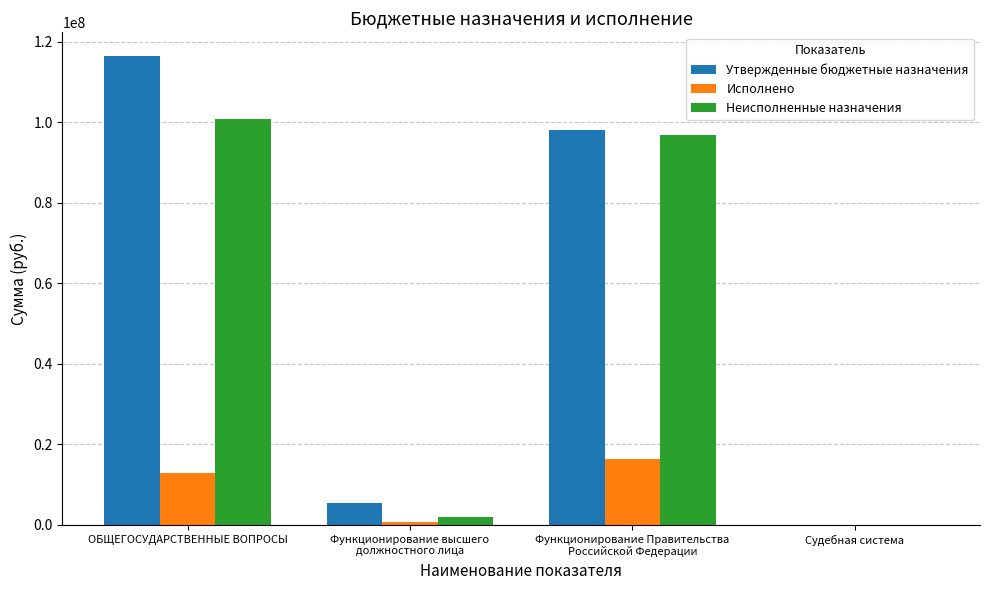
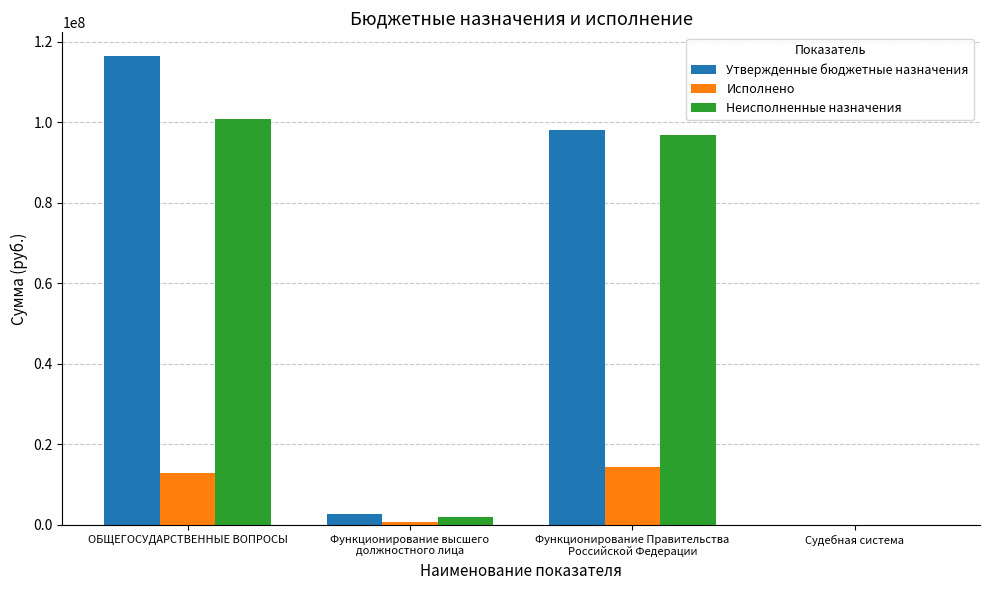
  {
    "Утвержденные бюджетные назначения": {
      "ОБЩЕГОСУДАРСТВЕННЫЕ ВОПРОСЫ": 117000000,
-     "Функционирование высшего должностного лица": 5000000,
+     "Функционирование высшего должностного лица": 3000000,
      "Функционирование Правительства Российской Федерации": 98000000
    },
    "Исполнено": {
      "ОБЩЕГОСУДАРСТВЕННЫЕ ВОПРОСЫ": 13000000,
      "Функционирование высшего должностного лица": 1000000,
-     "Функционирование Правительства Российской Федерации": 16000000
+     "Функционирование Правительства Российской Федерации": 14000000
    },
    "Неисполненные назначения": {
      "ОБЩЕГОСУДАРСТВЕННЫЕ ВОПРОСЫ": 101000000,
      "Функционирование высшего должностного лица": 2000000,
      "Функционирование Правительства Российской Федерации": 97000000
    }
  }
